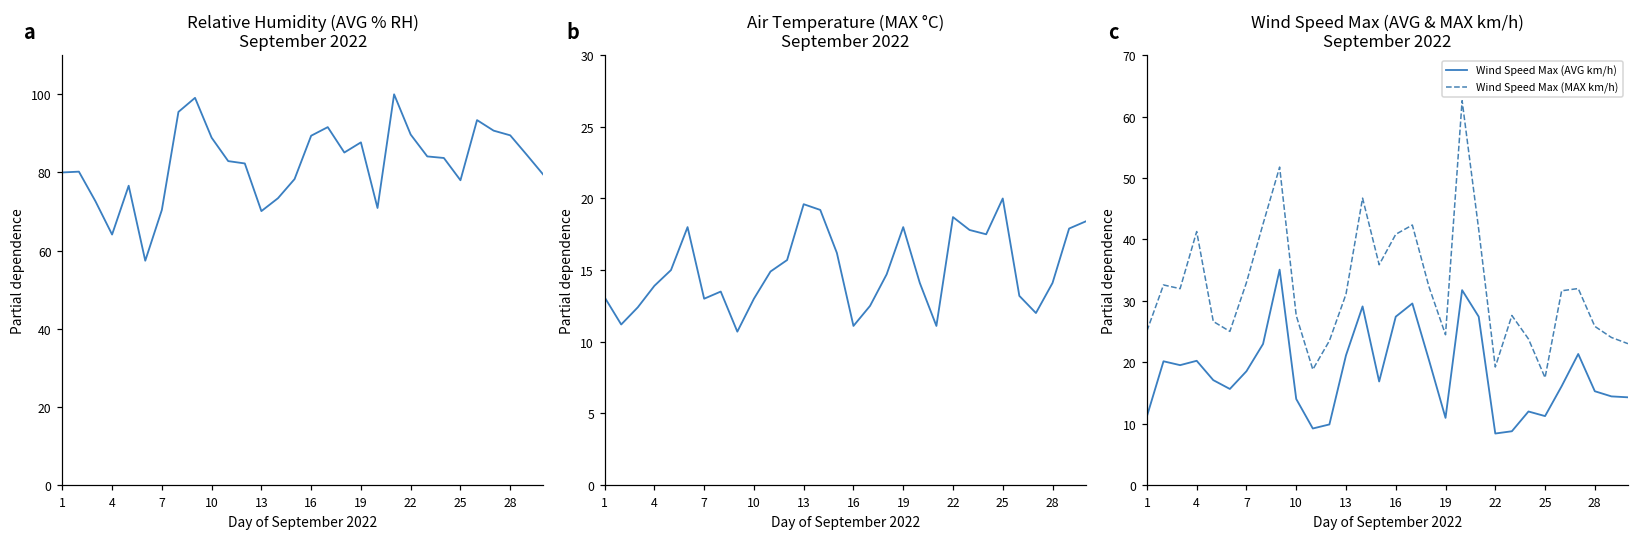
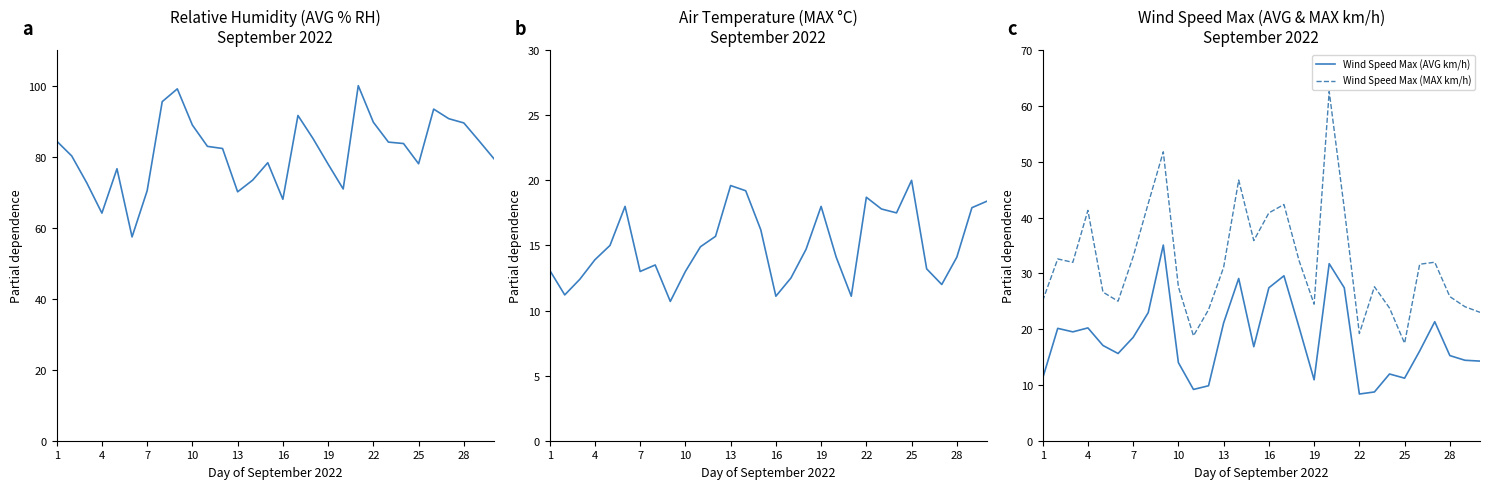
  {
    "Relative Humidity (AVG % RH) September 2022": {
-     "1": 80,
+     "1": 84,
      "4": 64,
      "7": 70,
      "10": 89,
      "13": 70,
-     "16": 89,
-     "19": 88,
+     "16": 68,
+     "19": 78,
      "22": 90,
      "25": 78,
      "28": 90
    },
    "Air Temperature (MAX °C) September 2022": {
      "1": 13.1,
      "4": 13.9,
      "7": 13.0,
      "10": 13.0,
      "13": 19.6,
      "16": 11.1,
      "19": 18.0,
      "22": 18.7,
      "25": 20.0,
      "28": 14.1
    }
  }
